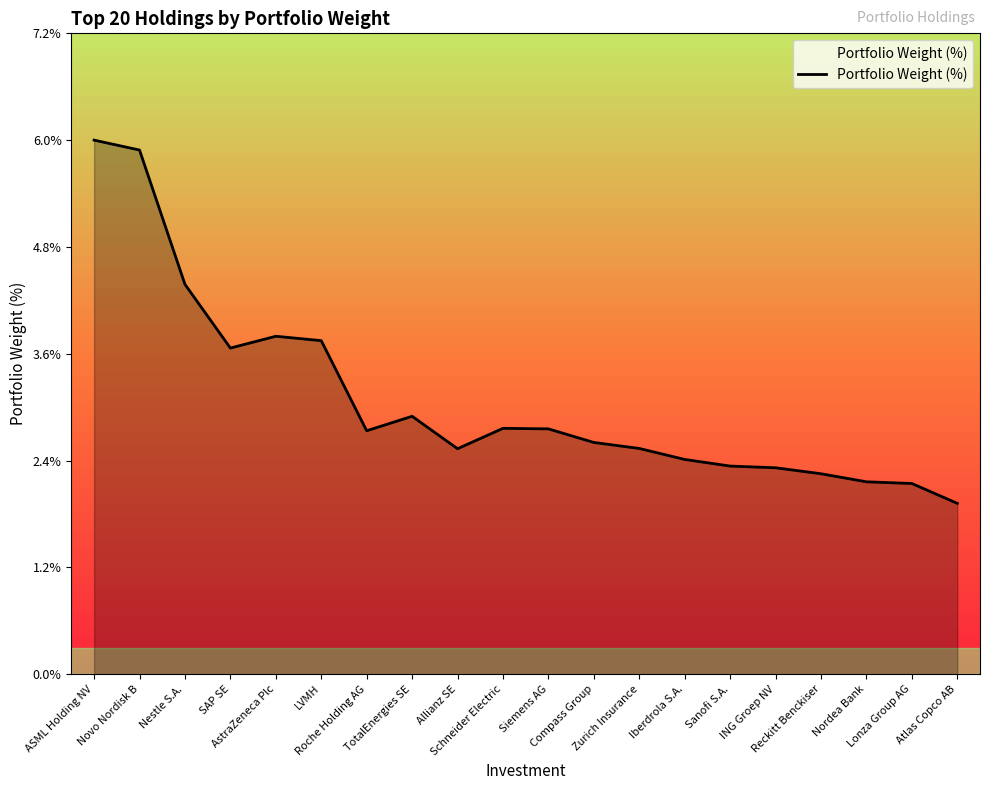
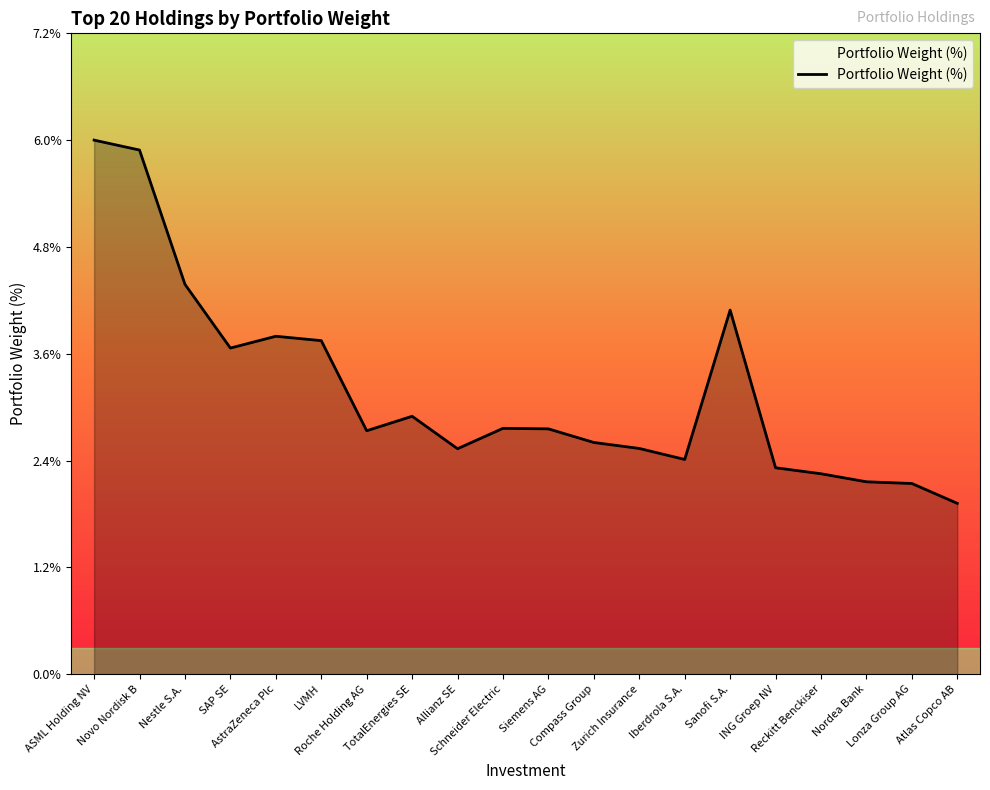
  {
    "ASML Holding NV": "6.0%",
    "Novo Nordisk B": "5.9%",
    "Nestle S.A.": "4.4%",
    "SAP SE": "3.6%",
    "AstraZeneca Plc": "3.8%",
    "LVMH": "3.7%",
    "Roche Holding AG": "2.7%",
    "TotalEnergies SE": "2.9%",
    "Allianz SE": "2.5%",
    "Schneider Electric": "2.7%",
    "Siemens AG": "2.7%",
    "Compass Group": "2.6%",
    "Zurich Insurance": "2.5%",
    "Iberdrola S.A.": "2.4%",
-   "Sanofi S.A.": "2.3%",
+   "Sanofi S.A.": "4.1%",
    "ING Groep NV": "2.3%",
    "Reckitt Benckiser": "2.2%",
    "Nordea Bank": "2.2%",
    "Lonza Group AG": "2.1%",
    "Atlas Copco AB": "1.9%"
  }
